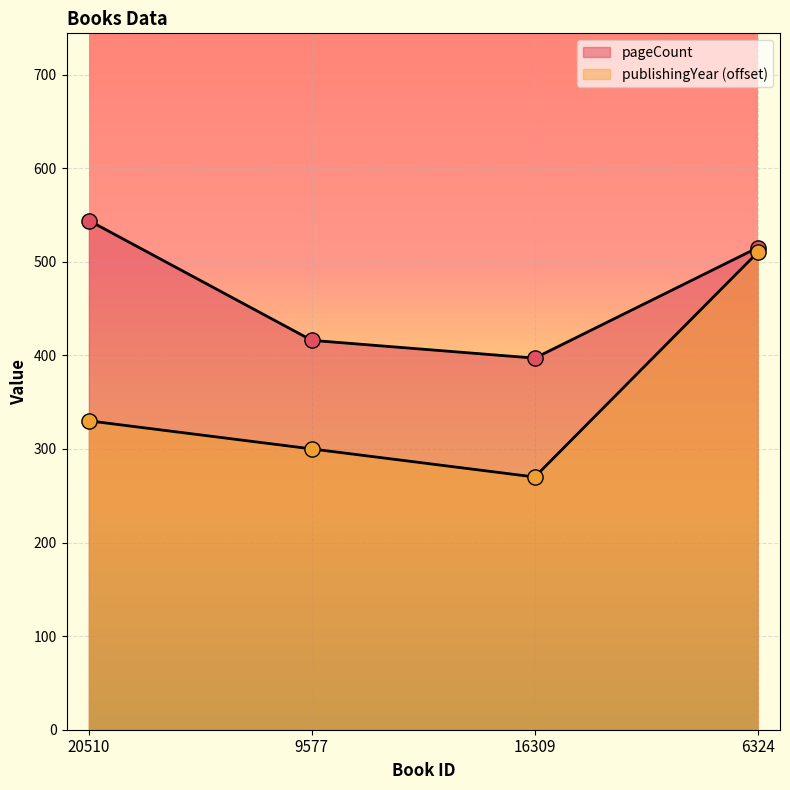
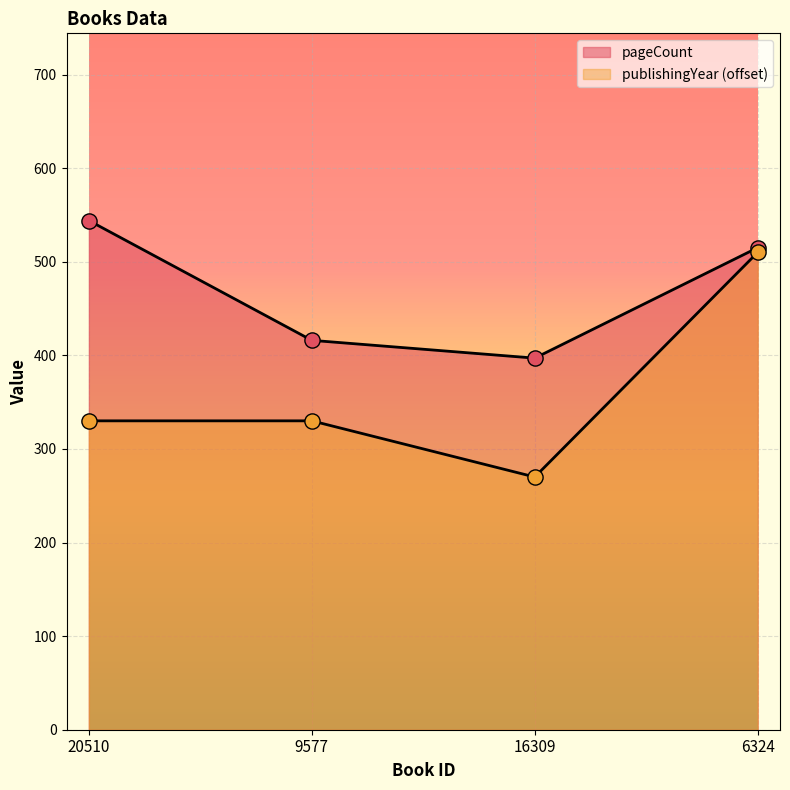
  {
    "pageCount": {
      "20510": 540,
      "9577": 420,
      "16309": 400,
      "6324": 520
    },
    "publishingYear (offset)": {
      "20510": 330,
-     "9577": 300,
+     "9577": 330,
      "16309": 270,
      "6324": 510
    }
  }
